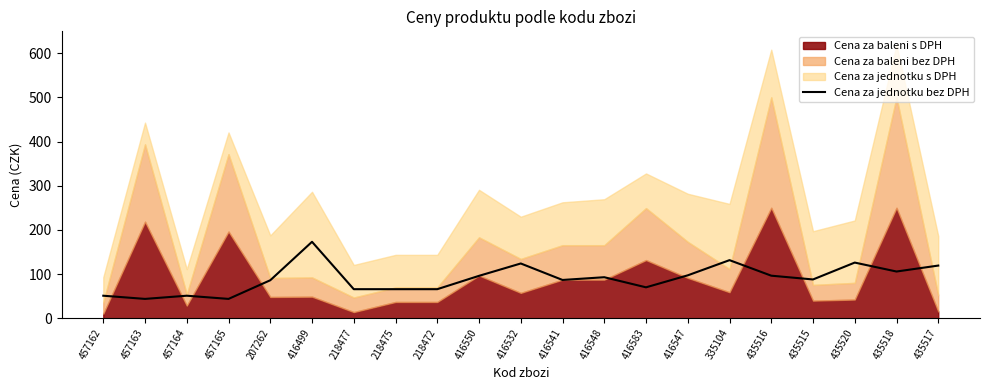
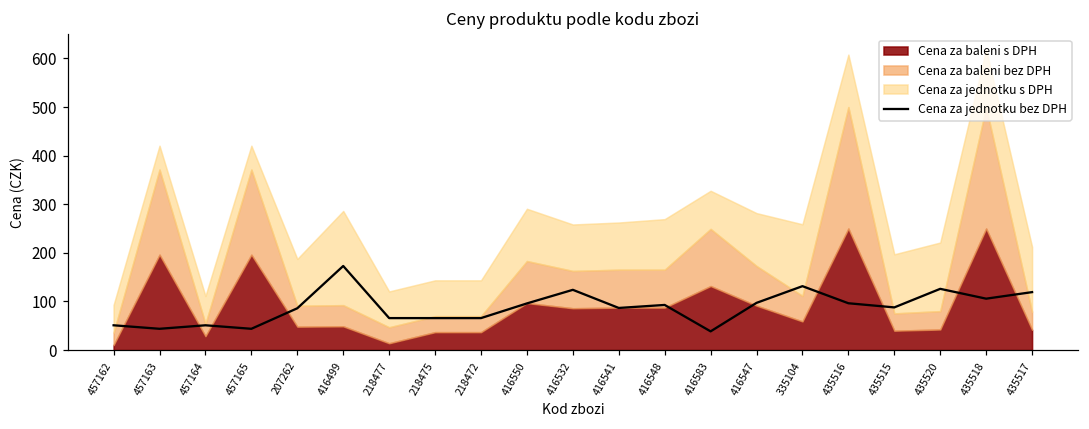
  {
    "Cena za jednotku bez DPH": {
      "457162": 50,
      "457163": 40,
      "457165": 40,
      "416499": 170,
      "218477": 70,
      "416532": 120,
-     "416583": 70,
+     "416583": 40,
      "416547": 100,
      "335104": 130,
      "435516": 100,
      "435515": 90,
      "435520": 130,
      "435518": 110,
      "435517": 120
    },
    "Cena za baleni s DPH": {
      "457162": 10,
-     "457163": 220,
+     "457163": 200,
      "457164": 30,
      "457165": 200,
      "207262": 50,
      "416499": 50,
      "218477": 10,
      "218475": 40,
      "218472": 40,
-     "416532": 60,
+     "416532": 90,
      "416583": 130,
      "416547": 90,
      "335104": 60,
      "435516": 250,
      "435515": 40,
      "435520": 40,
      "435518": 250,
-     "435517": 20
+     "435517": 40
    }
  }
